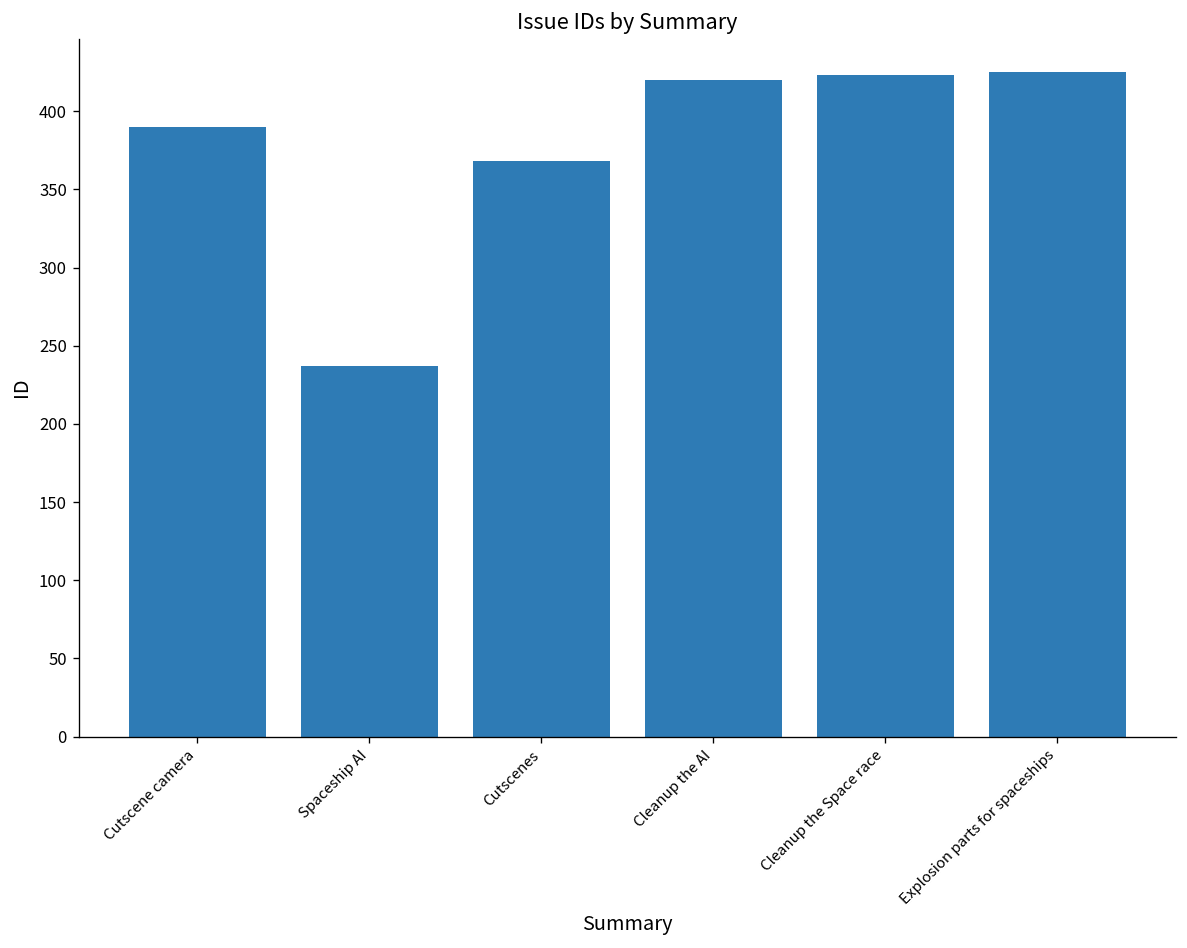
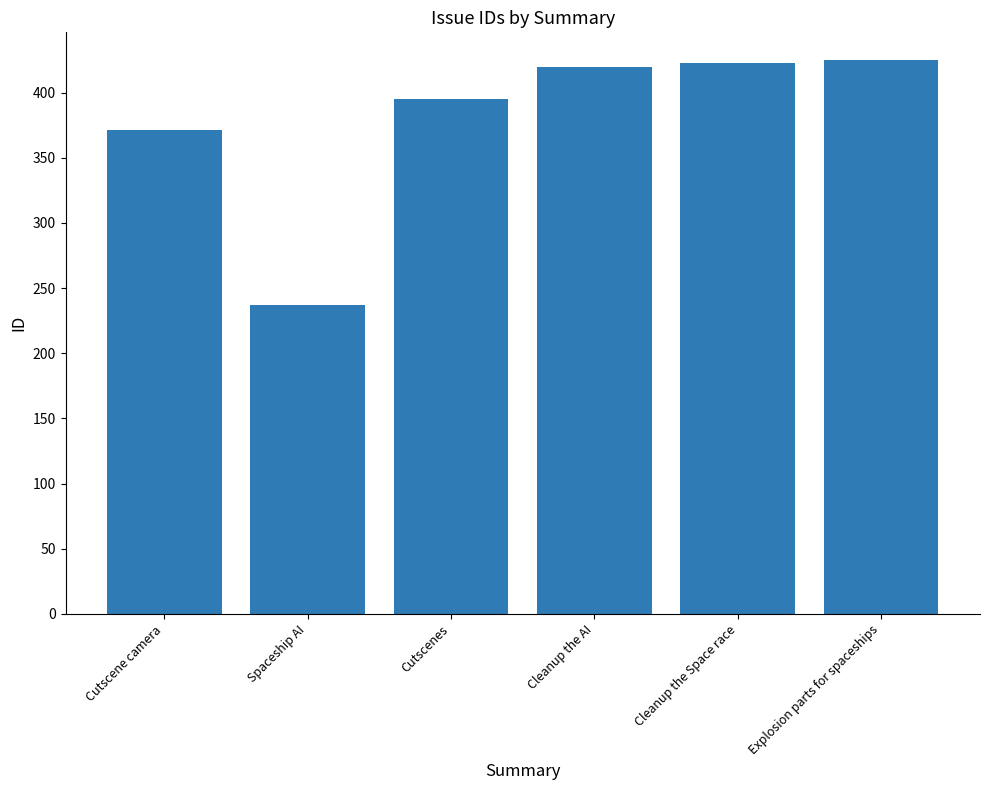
  {
-   "Cutscene camera": 390,
+   "Cutscene camera": 371,
    "Spaceship AI": 237,
-   "Cutscenes": 368,
+   "Cutscenes": 395,
    "Cleanup the AI": 420,
    "Cleanup the Space race": 423,
    "Explosion parts for spaceships": 425
  }
